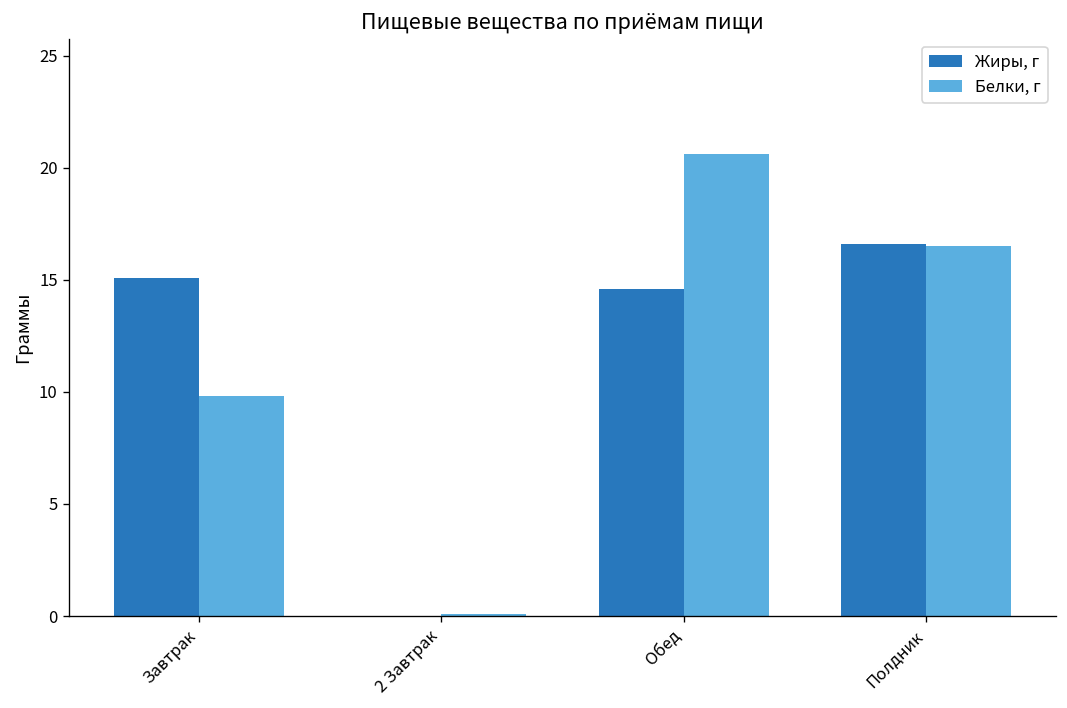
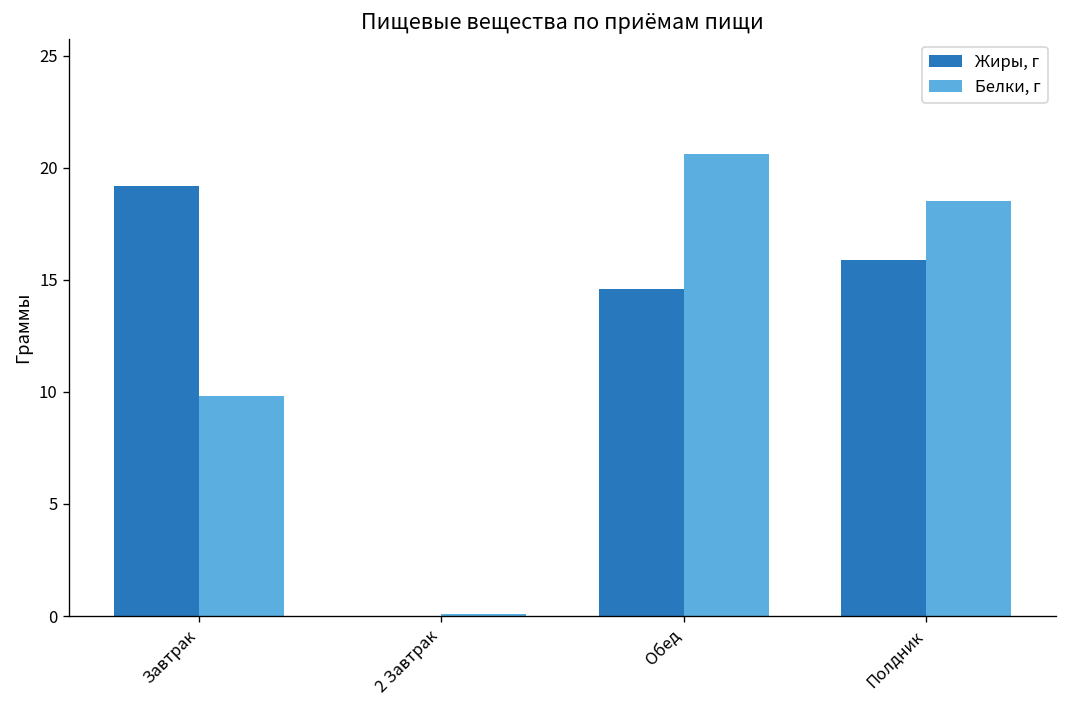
  {
    "Жиры, г": {
-     "Завтрак": 15.1,
+     "Завтрак": 19.2,
      "2 Завтрак": 0.0,
      "Обед": 14.6,
-     "Полдник": 16.6
+     "Полдник": 15.9
    },
    "Белки, г": {
      "Завтрак": 9.8,
      "Обед": 20.6,
-     "Полдник": 16.5
+     "Полдник": 18.5
    }
  }
